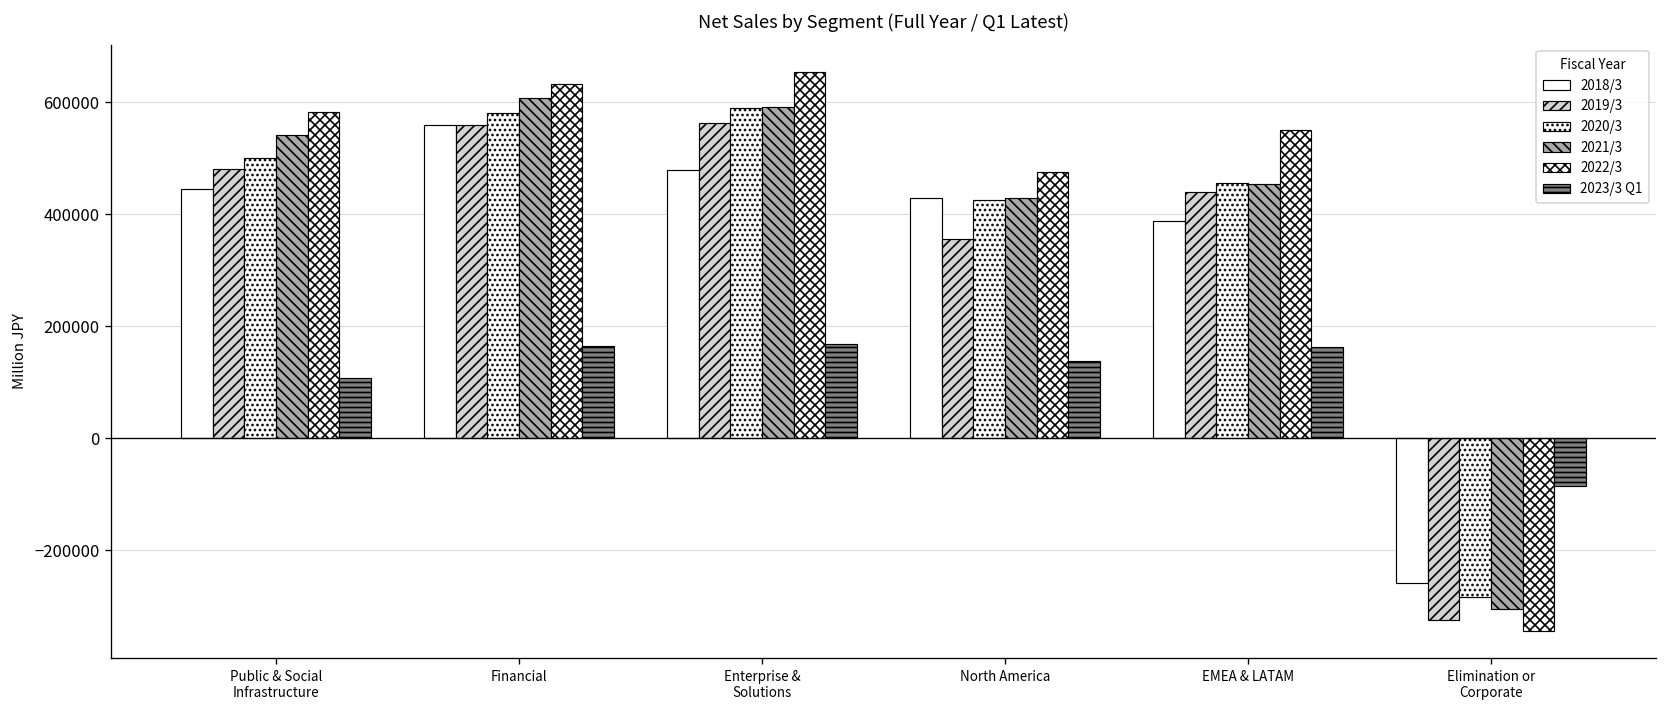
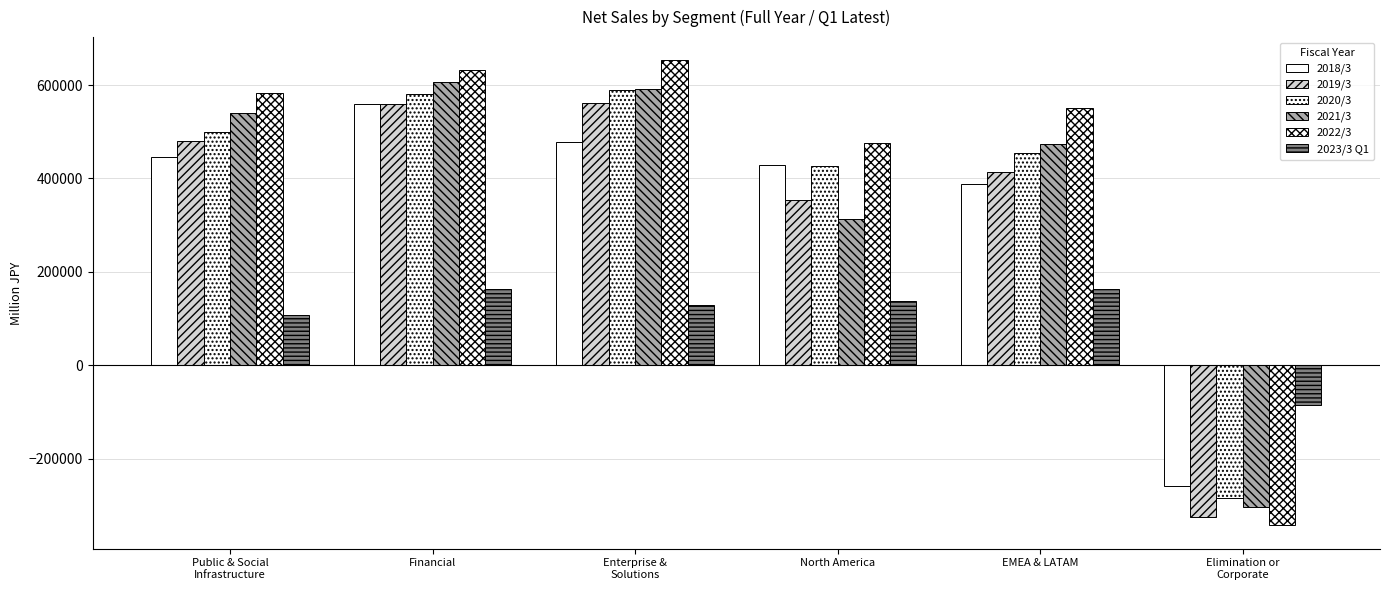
  {
    "2019/3": {
      "Public & Social Infrastructure": 480000,
      "Financial": 560000,
      "Enterprise & Solutions": 560000,
      "North America": 350000,
-     "EMEA & LATAM": 440000,
+     "EMEA & LATAM": 410000,
      "Elimination or Corporate": -330000
    },
    "2021/3": {
      "Public & Social Infrastructure": 540000,
      "Financial": 610000,
      "Enterprise & Solutions": 590000,
-     "North America": 430000,
-     "EMEA & LATAM": 450000,
+     "North America": 310000,
+     "EMEA & LATAM": 470000,
      "Elimination or Corporate": -300000
    },
    "2023/3 Q1": {
      "Public & Social Infrastructure": 110000,
      "Financial": 160000,
-     "Enterprise & Solutions": 170000,
+     "Enterprise & Solutions": 130000,
      "North America": 140000,
      "EMEA & LATAM": 160000,
      "Elimination or Corporate": -80000
    }
  }
